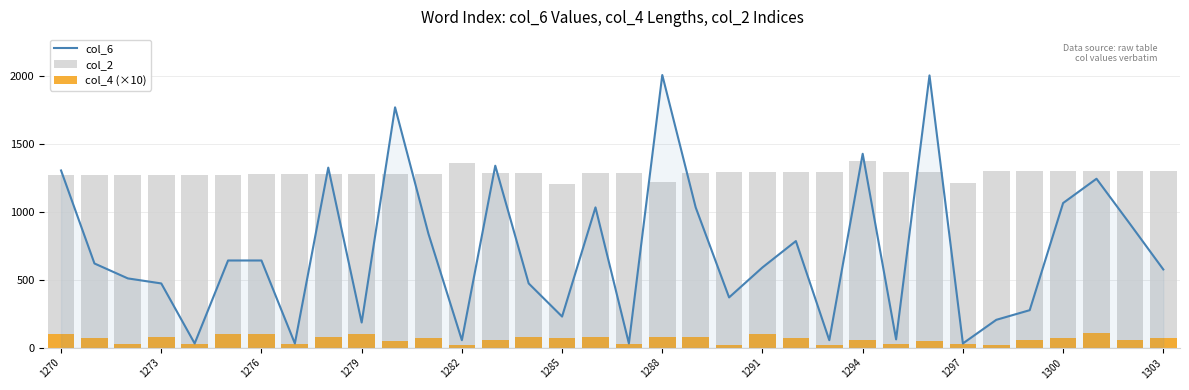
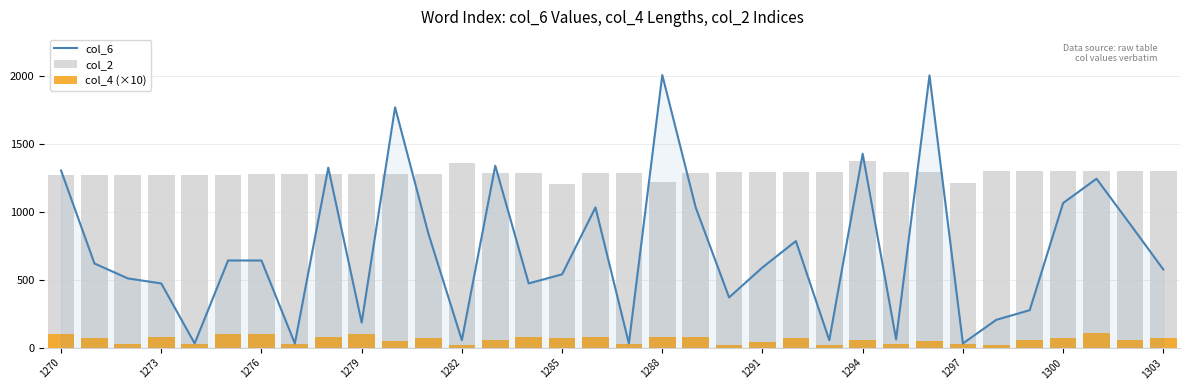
  {
    "col_6": {
      "1270": 1310,
      "1273": 470,
      "1276": 640,
      "1279": 190,
      "1282": 60,
-     "1285": 230,
+     "1285": 540,
      "1288": 2010,
      "1291": 590,
      "1294": 1430,
      "1297": 30,
      "1300": 1070,
      "1303": 580
    },
    "col_2": {
      "1270": 1270,
      "1273": 1270,
      "1276": 1280,
      "1279": 1280,
      "1282": 1360,
      "1285": 1210,
      "1288": 1220,
      "1291": 1290,
      "1294": 1370,
      "1297": 1210,
      "1300": 1300,
      "1303": 1300
    },
    "col_4 (×10)": {
-     "1291": 100
+     "1291": 40
    }
  }
